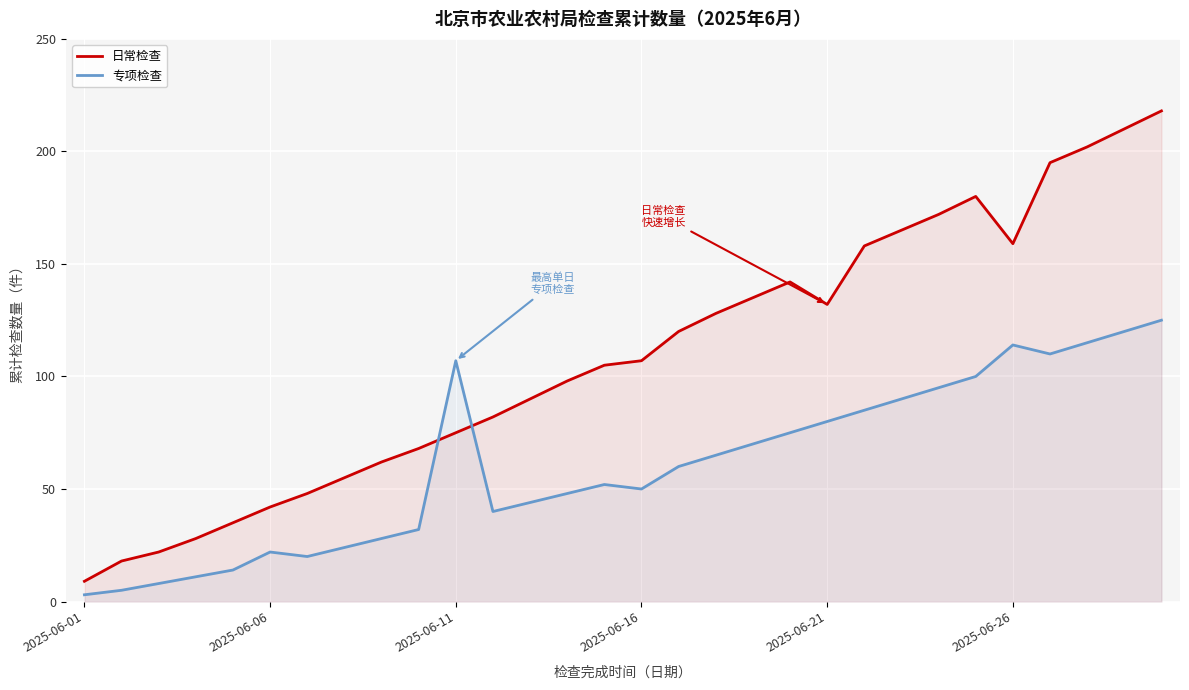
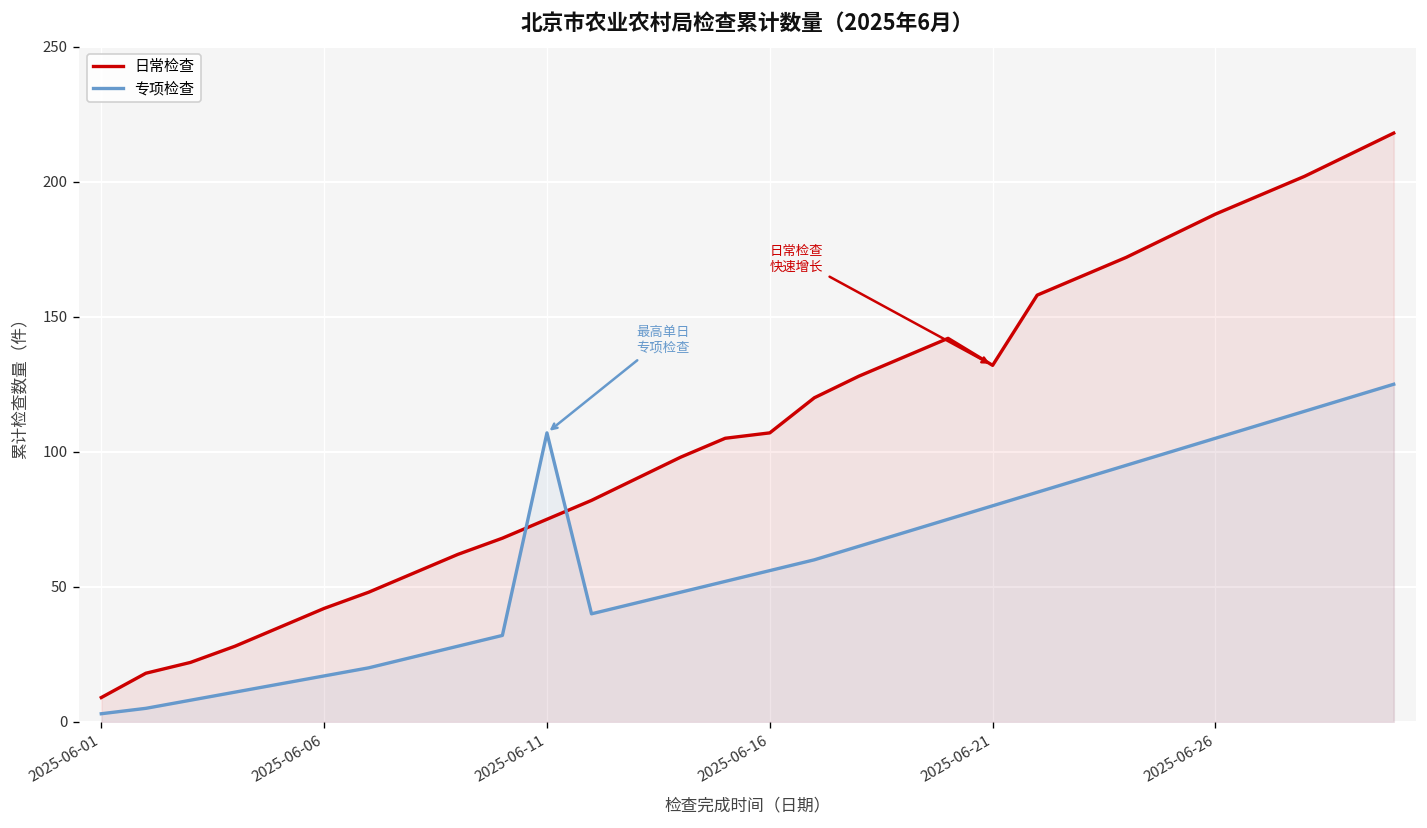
  {
    "日常检查": {
      "2025-06-01": 9,
      "2025-06-06": 42,
      "2025-06-11": 75,
      "2025-06-16": 107,
      "2025-06-21": 132,
-     "2025-06-26": 159
+     "2025-06-26": 188
    },
    "专项检查": {
      "2025-06-01": 3,
-     "2025-06-06": 22,
+     "2025-06-06": 17,
      "2025-06-11": 107,
-     "2025-06-16": 50,
+     "2025-06-16": 56,
      "2025-06-21": 80,
-     "2025-06-26": 114
+     "2025-06-26": 105
    }
  }
